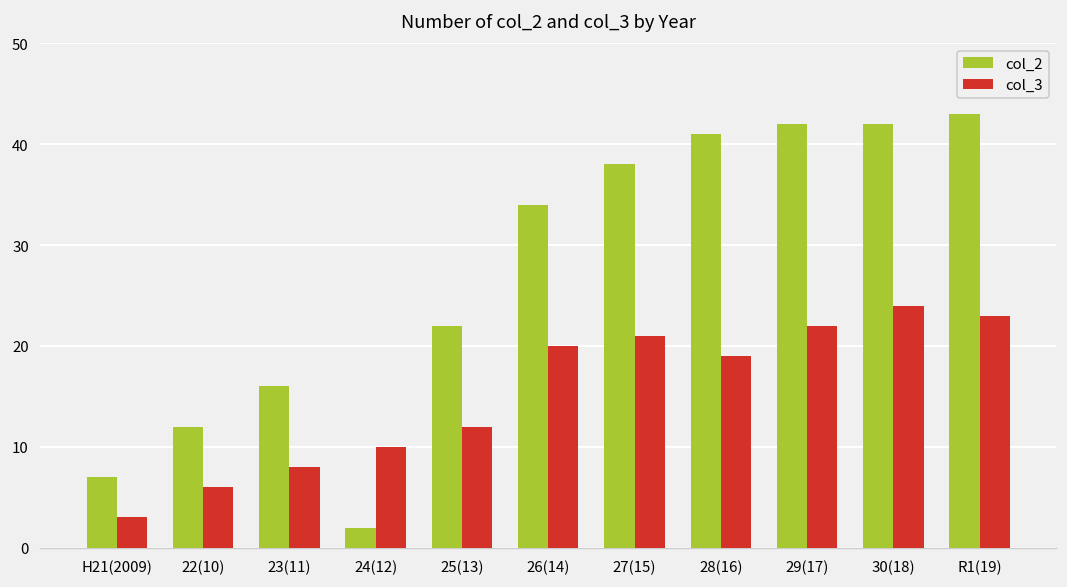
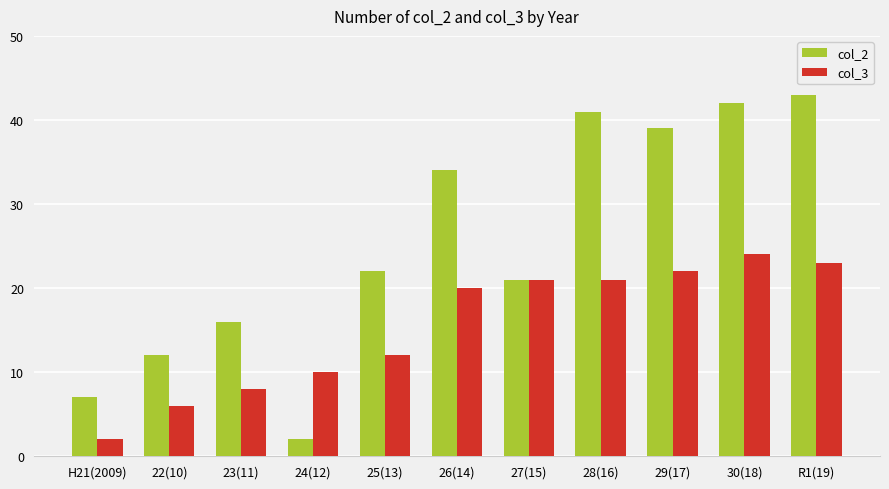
  {
    "col_2": {
      "H21(2009)": 7,
      "22(10)": 12,
      "23(11)": 16,
      "24(12)": 2,
      "25(13)": 22,
      "26(14)": 34,
-     "27(15)": 38,
+     "27(15)": 21,
      "28(16)": 41,
-     "29(17)": 42,
+     "29(17)": 39,
      "30(18)": 42,
      "R1(19)": 43
    },
    "col_3": {
-     "H21(2009)": 3,
+     "H21(2009)": 2,
      "22(10)": 6,
      "23(11)": 8,
      "24(12)": 10,
      "25(13)": 12,
      "26(14)": 20,
      "27(15)": 21,
-     "28(16)": 19,
+     "28(16)": 21,
      "29(17)": 22,
      "30(18)": 24,
      "R1(19)": 23
    }
  }
